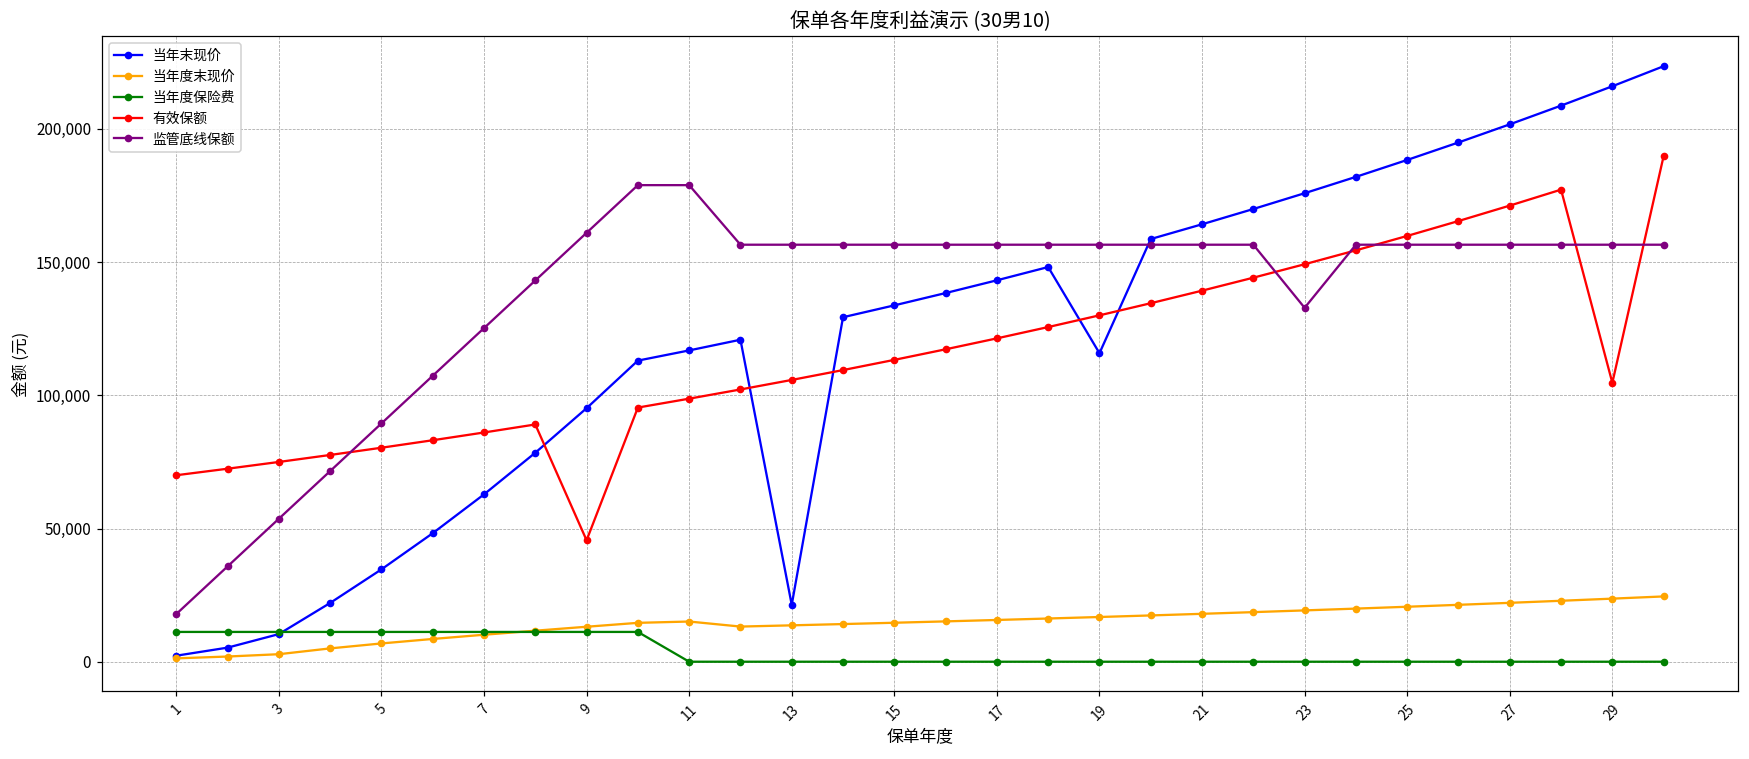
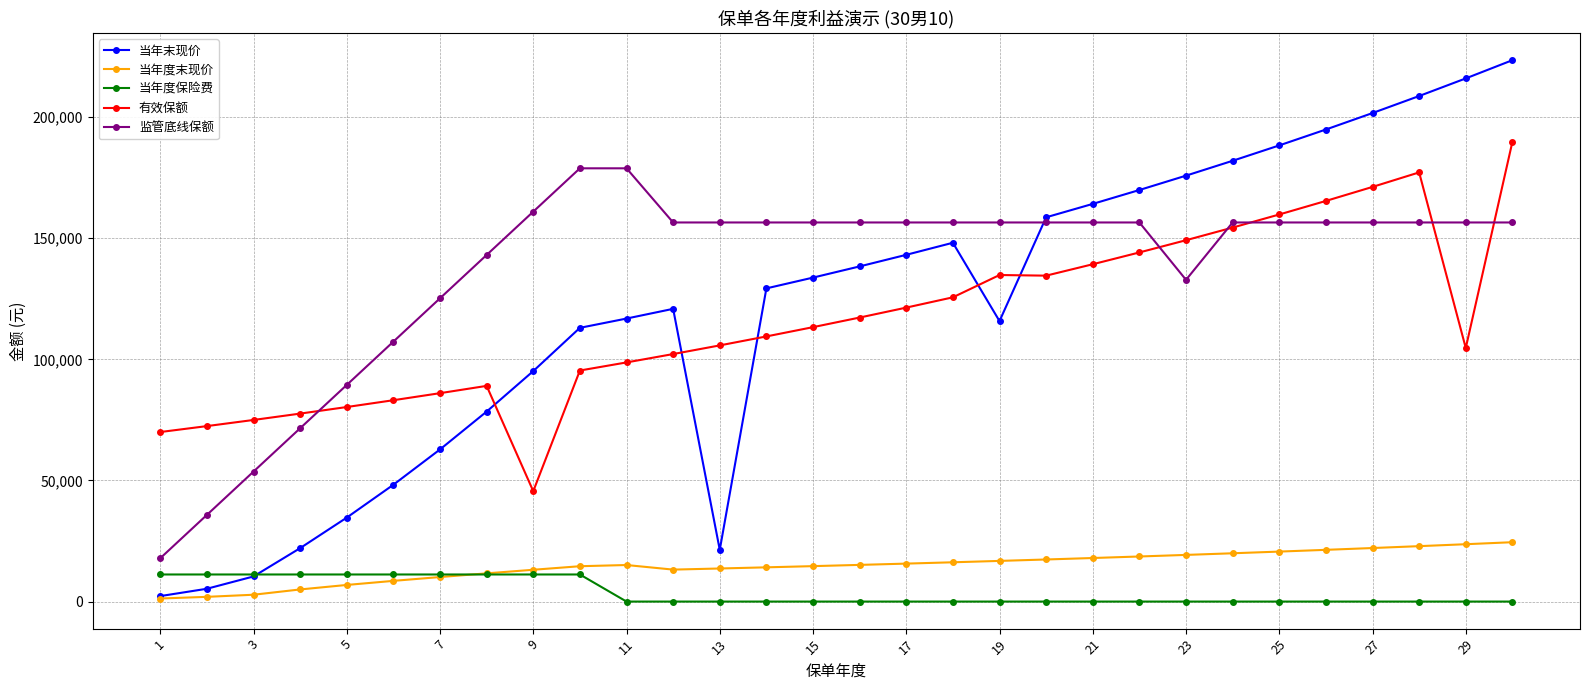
  {
    "当年末现价": {
      "5": "35,000",
      "7": "63,000",
      "9": "95,000",
      "11": "117,000",
      "13": "21,000",
      "15": "134,000",
      "17": "143,000",
      "19": "116,000",
      "21": "164,000",
      "23": "176,000",
      "25": "188,000",
      "27": "202,000",
      "29": "216,000"
    },
    "当年度末现价": {
      "3": "3,000",
      "5": "7,000",
      "9": "13,000",
      "11": "15,000",
      "13": "14,000",
      "15": "15,000",
      "17": "16,000",
      "19": "17,000",
      "21": "18,000",
      "23": "19,000",
      "25": "21,000",
      "27": "22,000",
      "29": "24,000"
    },
    "当年度保险费": {
      "1": "11,000",
      "5": "11,000",
      "9": "11,000",
      "11": "0",
      "13": "0",
      "15": "0",
      "17": "0",
      "19": "0",
      "21": "0",
      "23": "0",
      "25": "0",
      "27": "0",
      "29": "0"
    },
    "有效保额": {
      "1": "70,000",
      "3": "75,000",
      "5": "80,000",
      "7": "86,000",
      "9": "46,000",
      "11": "99,000",
      "13": "106,000",
      "15": "113,000",
      "17": "121,000",
-     "19": "130,000",
+     "19": "135,000",
      "21": "139,000",
      "23": "149,000",
      "25": "160,000",
      "27": "171,000",
      "29": "105,000"
    },
    "监管底线保额": {
      "1": "18,000",
      "3": "54,000",
      "5": "89,000",
      "7": "125,000",
      "9": "161,000",
      "11": "179,000",
      "13": "157,000",
      "15": "157,000",
      "17": "157,000",
      "19": "157,000",
      "21": "157,000",
      "23": "133,000",
      "25": "157,000",
      "27": "157,000",
      "29": "157,000"
    }
  }
